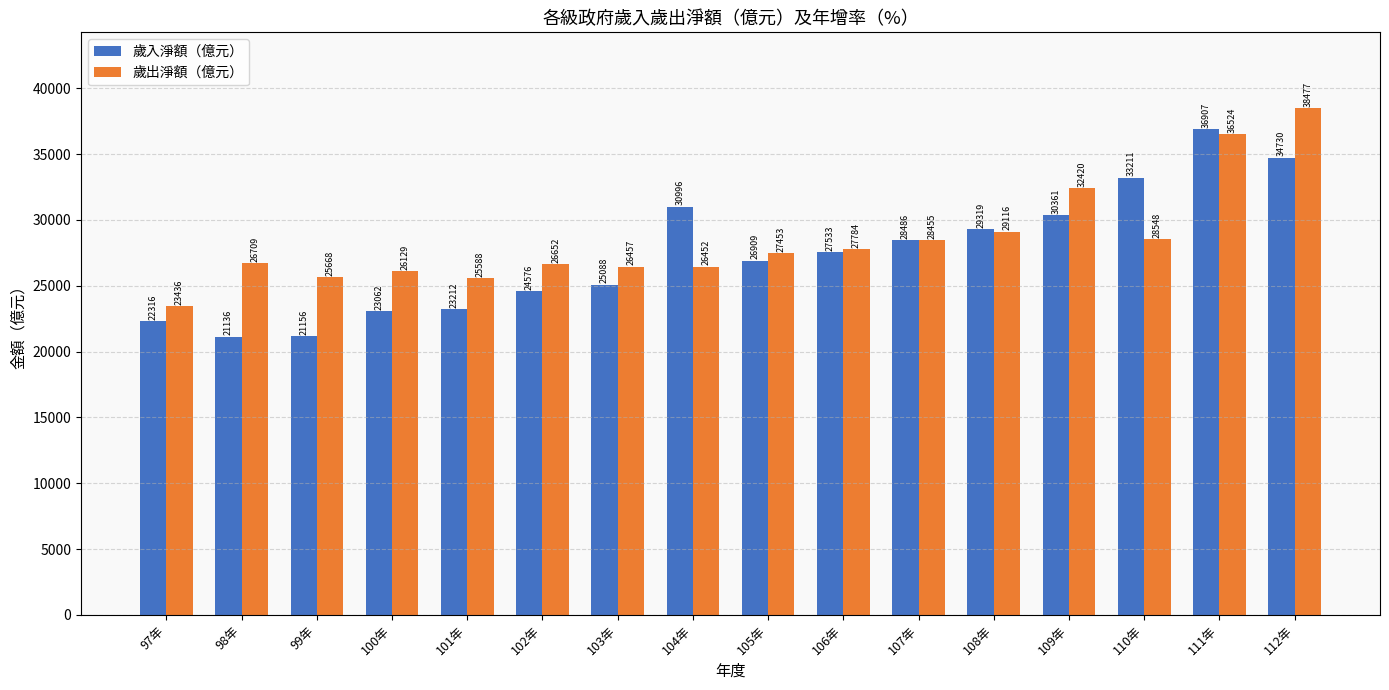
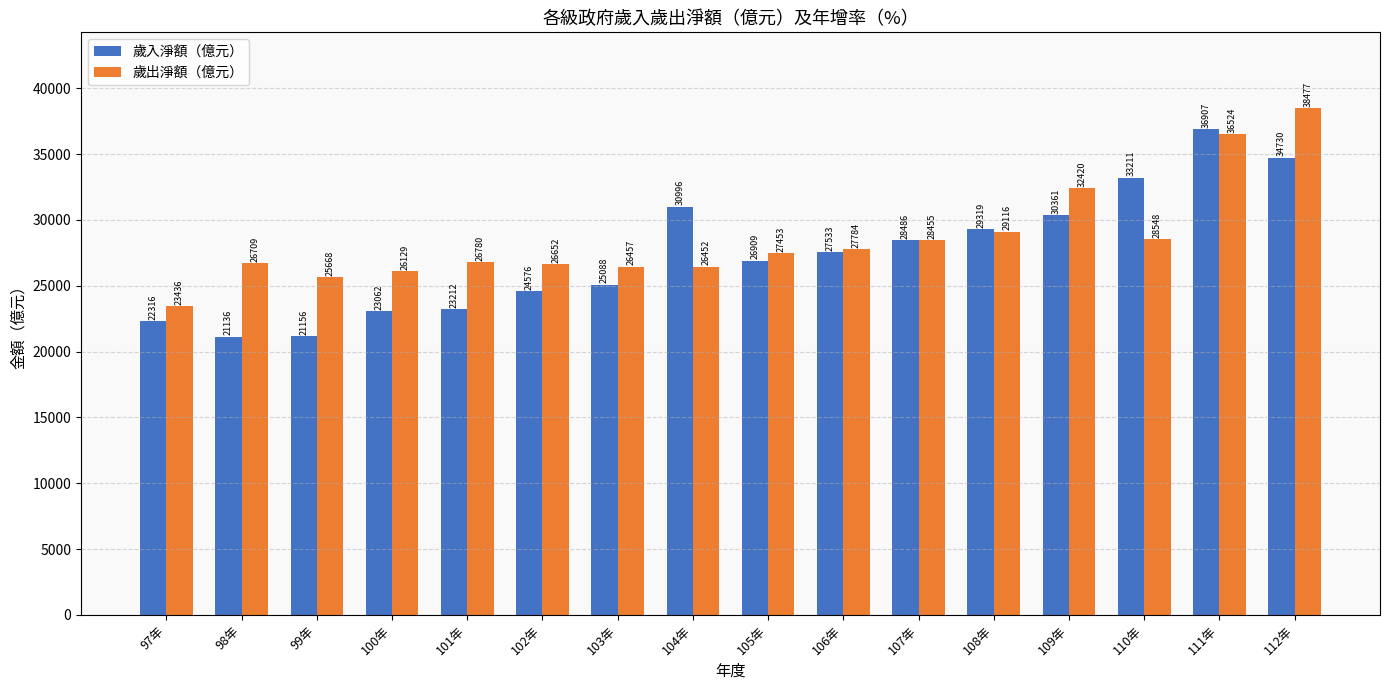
  {
    "歲入淨額（億元）": {
      "97年": 22316,
      "98年": 21136,
      "99年": 21156,
      "100年": 23062,
      "101年": 23212,
      "102年": 24576,
      "103年": 25088,
      "104年": 30996,
      "105年": 26909,
      "106年": 27533,
      "107年": 28486,
      "108年": 29319,
      "109年": 30361,
      "110年": 33211,
      "111年": 36907,
      "112年": 34730
    },
    "歲出淨額（億元）": {
      "97年": 23436,
      "98年": 26709,
      "99年": 25668,
      "100年": 26129,
-     "101年": 25588,
+     "101年": 26780,
      "102年": 26652,
      "103年": 26457,
      "104年": 26452,
      "105年": 27453,
      "106年": 27784,
      "107年": 28455,
      "108年": 29116,
      "109年": 32420,
      "110年": 28548,
      "111年": 36524,
      "112年": 38477
    }
  }
